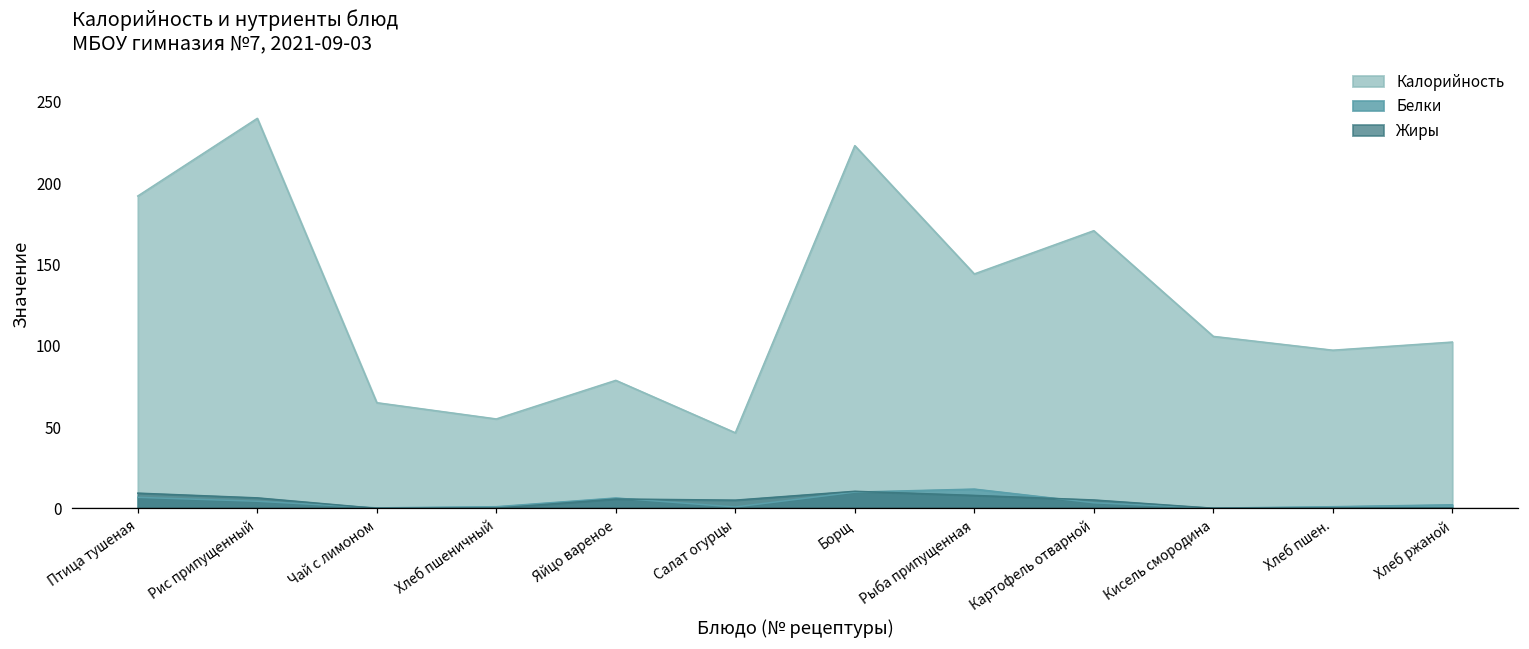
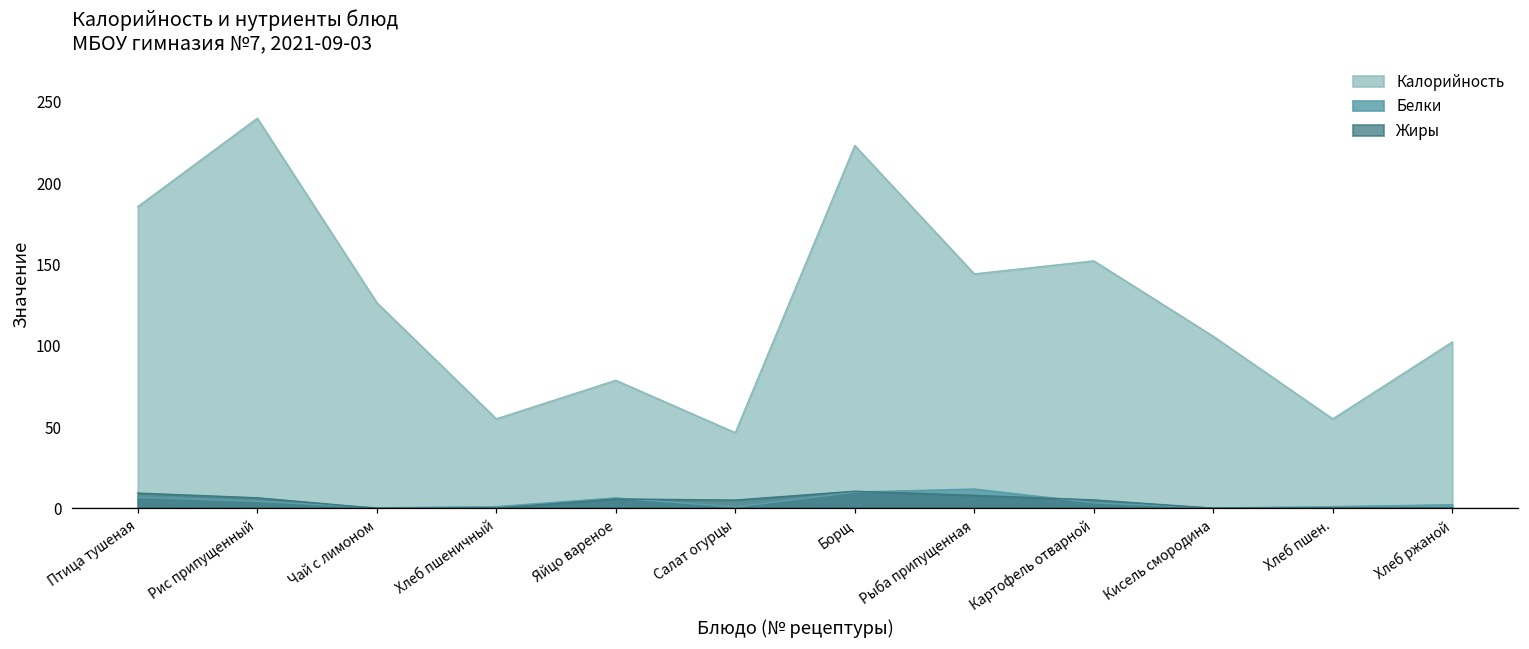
  {
    "Калорийность": {
-     "Птица тушеная": 192,
+     "Птица тушеная": 186,
      "Рис припущенный": 240,
-     "Чай с лимоном": 65,
+     "Чай с лимоном": 127,
      "Хлеб пшеничный": 55,
      "Яйцо вареное": 79,
      "Салат огурцы": 47,
      "Борщ": 223,
      "Рыба припущенная": 144,
-     "Картофель отварной": 171,
+     "Картофель отварной": 152,
      "Кисель смородина": 106,
-     "Хлеб пшен.": 97,
+     "Хлеб пшен.": 55,
      "Хлеб ржаной": 102
    }
  }
